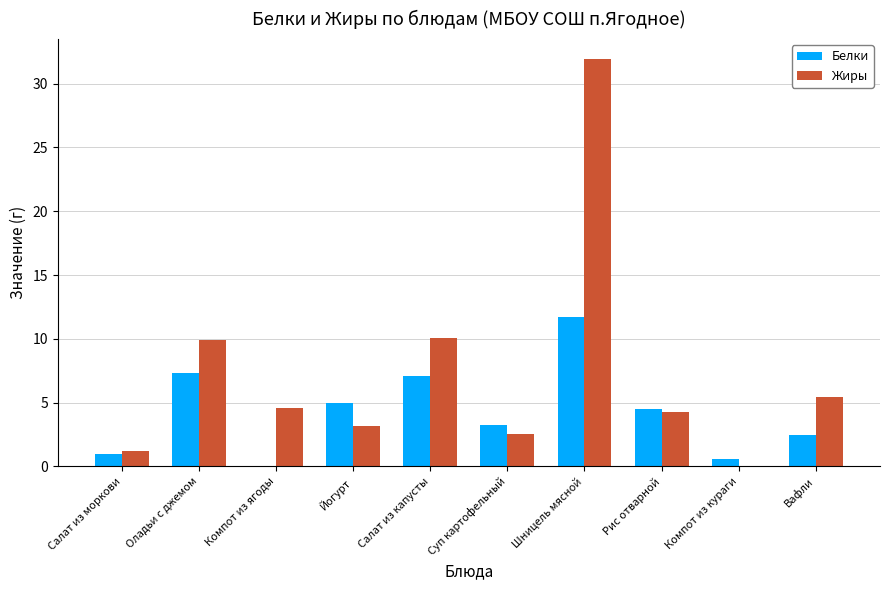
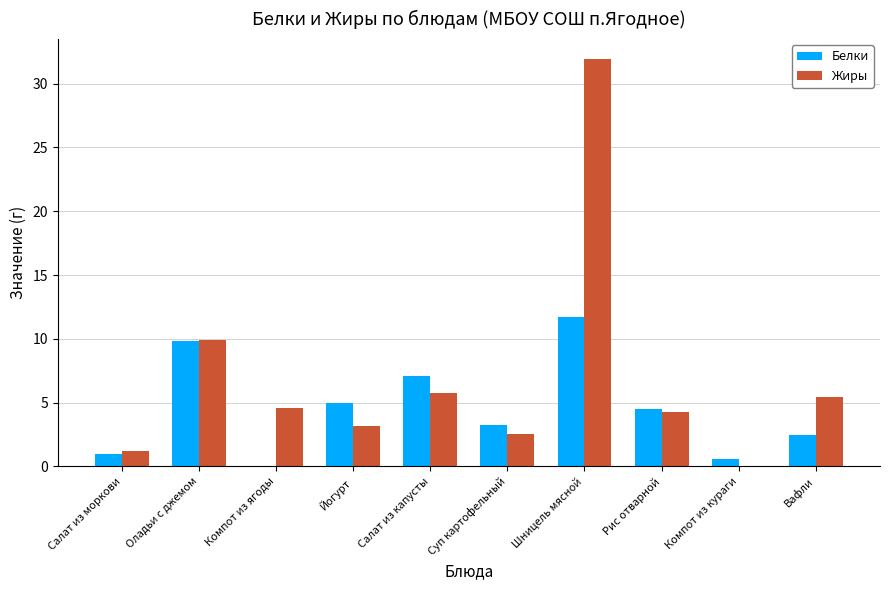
  {
    "Белки": {
      "Салат из моркови": 0.9,
-     "Оладьи с джемом": 7.3,
+     "Оладьи с джемом": 9.8,
      "Компот из ягоды": 0.0,
      "Йогурт": 5.0,
      "Салат из капусты": 7.1,
      "Суп картофельный": 3.3,
      "Шницель мясной": 11.7,
      "Рис отварной": 4.5,
      "Компот из кураги": 0.6,
      "Вафли": 2.5
    },
    "Жиры": {
      "Салат из моркови": 1.2,
      "Оладьи с джемом": 9.9,
      "Компот из ягоды": 4.6,
      "Йогурт": 3.2,
-     "Салат из капусты": 10.1,
+     "Салат из капусты": 5.7,
      "Суп картофельный": 2.5,
      "Шницель мясной": 31.9,
      "Рис отварной": 4.3,
      "Компот из кураги": 0.0,
      "Вафли": 5.4
    }
  }
